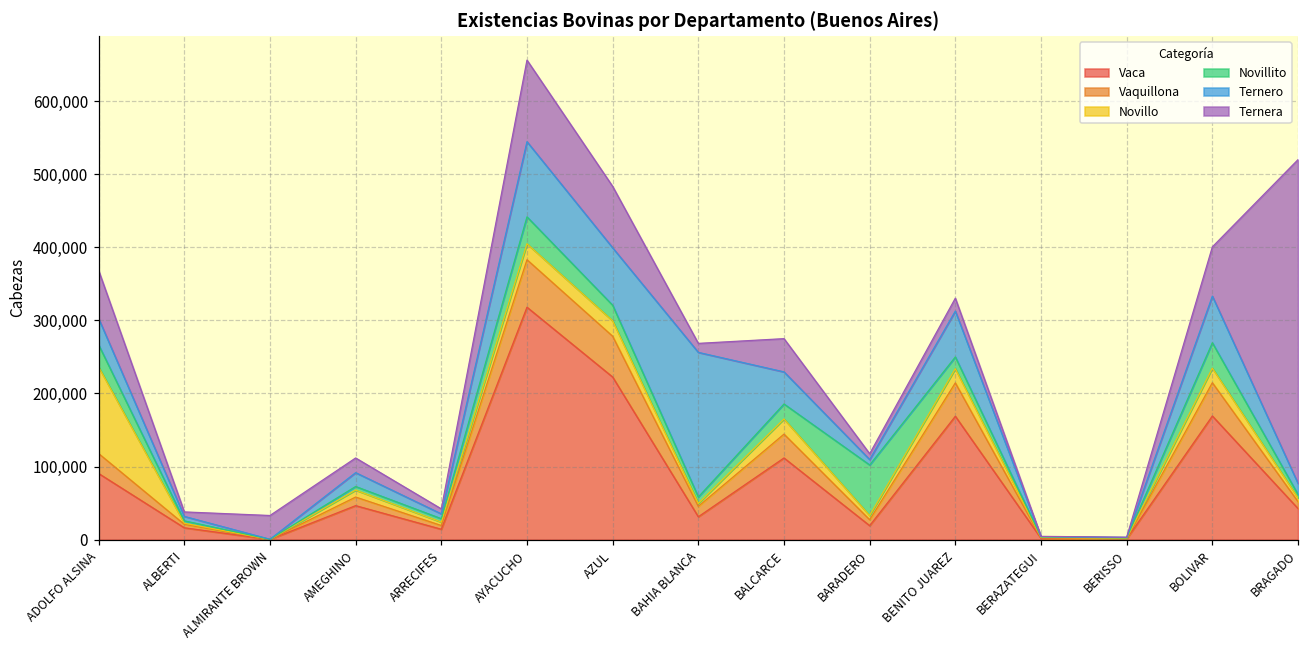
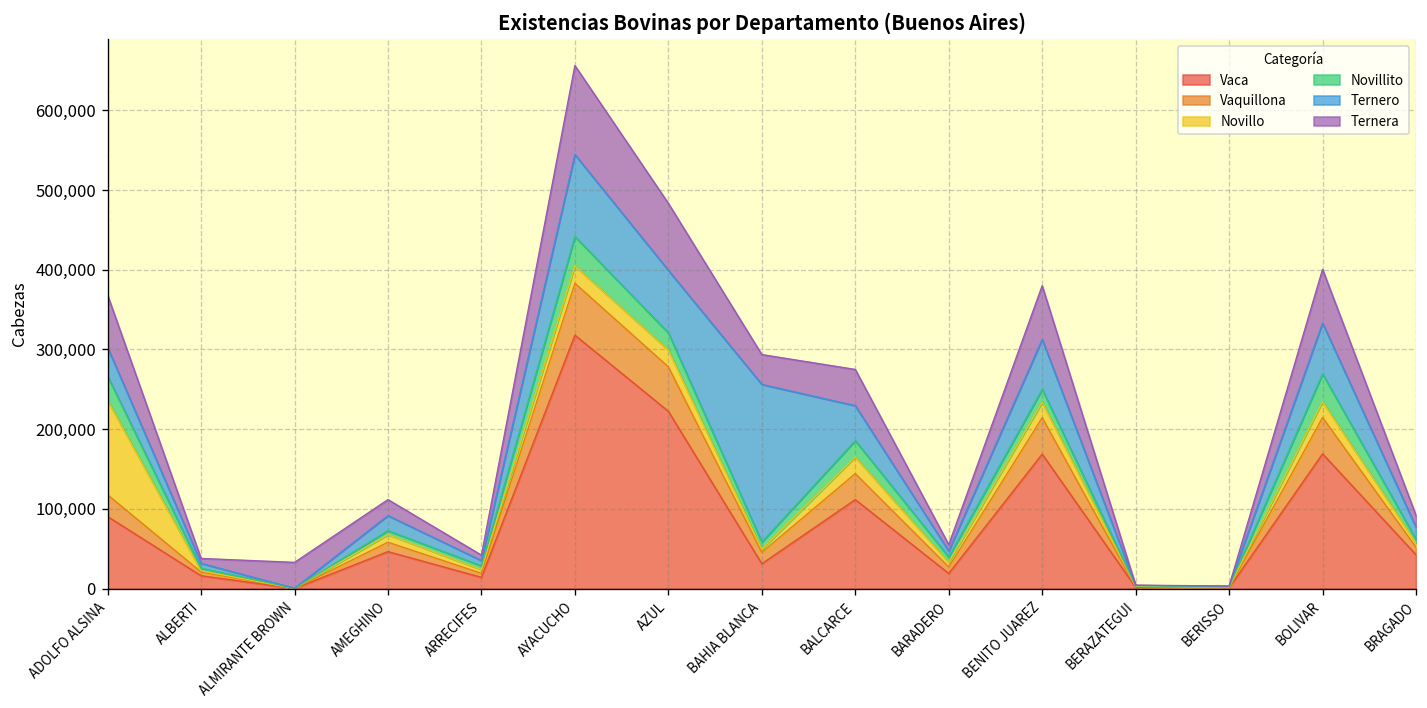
  {
    "Novillo": {
      "ADOLFO ALSINA": "120,000",
      "AMEGHINO": "10,000",
      "ARRECIFES": "0",
      "AYACUCHO": "20,000",
      "AZUL": "20,000",
      "BAHIA BLANCA": "0",
      "BALCARCE": "20,000",
      "BARADERO": "10,000",
      "BENITO JUAREZ": "20,000",
      "BOLIVAR": "20,000",
      "BRAGADO": "10,000"
    },
    "Novillito": {
      "ADOLFO ALSINA": "30,000",
      "AMEGHINO": "0",
      "ARRECIFES": "0",
      "AYACUCHO": "40,000",
      "AZUL": "20,000",
      "BAHIA BLANCA": "10,000",
      "BALCARCE": "20,000",
-     "BARADERO": "70,000",
+     "BARADERO": "10,000",
      "BENITO JUAREZ": "20,000",
      "BOLIVAR": "30,000",
      "BRAGADO": "0"
    },
    "Ternero": {
      "ADOLFO ALSINA": "40,000",
      "ALBERTI": "10,000",
      "AMEGHINO": "20,000",
      "ARRECIFES": "10,000",
      "AYACUCHO": "100,000",
      "AZUL": "80,000",
      "BAHIA BLANCA": "200,000",
      "BALCARCE": "40,000",
      "BARADERO": "10,000",
      "BENITO JUAREZ": "60,000",
      "BOLIVAR": "60,000",
      "BRAGADO": "20,000"
    },
    "Ternera": {
      "ADOLFO ALSINA": "70,000",
      "ALBERTI": "10,000",
      "ALMIRANTE BROWN": "30,000",
      "AMEGHINO": "20,000",
      "ARRECIFES": "10,000",
      "AYACUCHO": "110,000",
      "AZUL": "80,000",
-     "BAHIA BLANCA": "10,000",
+     "BAHIA BLANCA": "40,000",
      "BALCARCE": "50,000",
      "BARADERO": "10,000",
-     "BENITO JUAREZ": "20,000",
+     "BENITO JUAREZ": "70,000",
      "BOLIVAR": "70,000",
-     "BRAGADO": "440,000"
+     "BRAGADO": "20,000"
    }
  }
